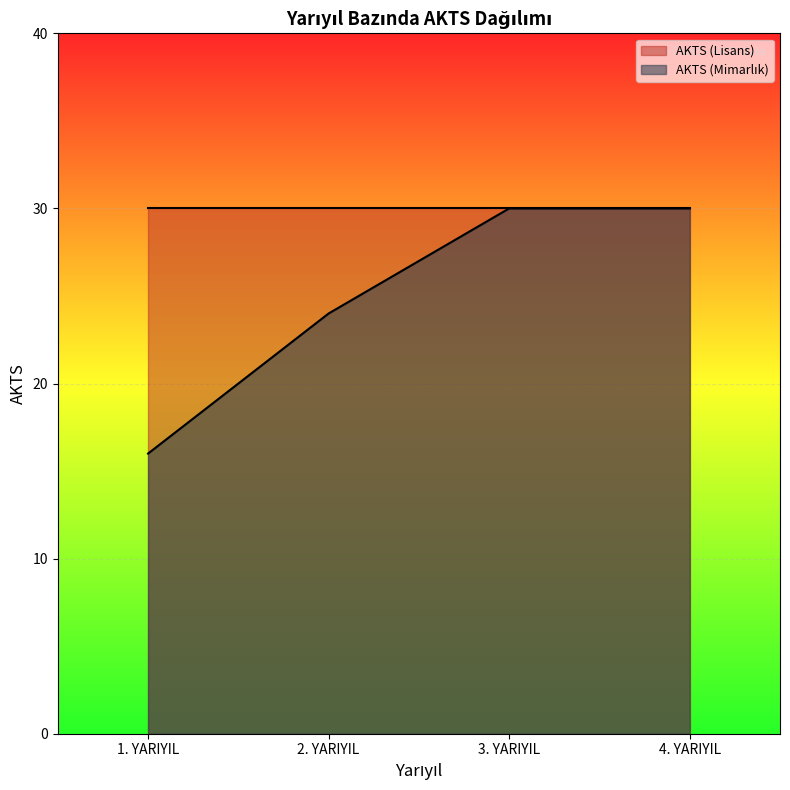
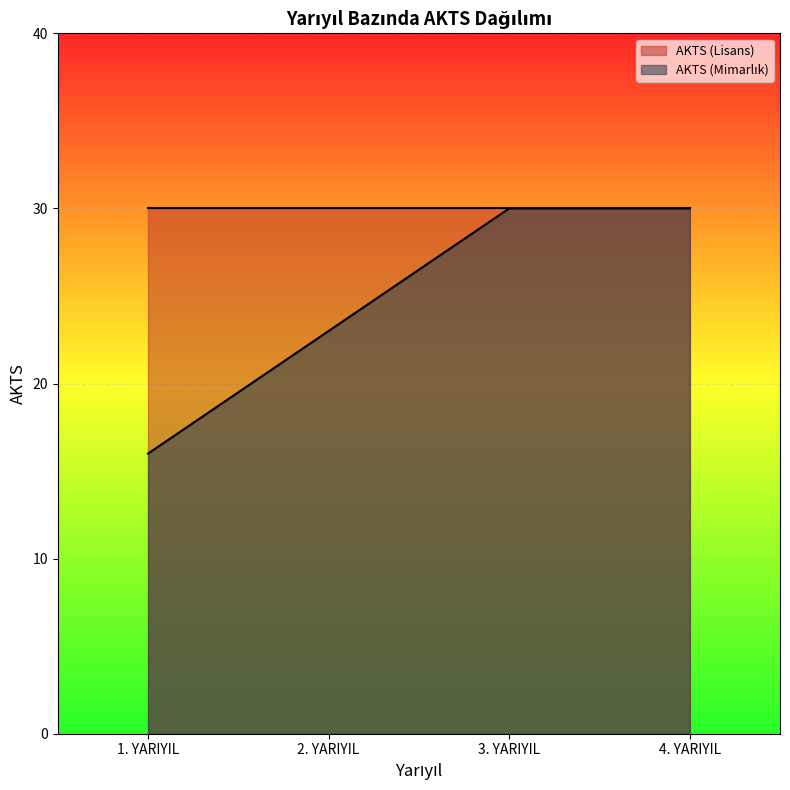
  {
    "AKTS (Lisans)": {
      "1. YARIYIL": 30,
      "2. YARIYIL": 30
    },
    "AKTS (Mimarlık)": {
      "1. YARIYIL": 16,
-     "2. YARIYIL": 24
+     "2. YARIYIL": 23
    }
  }
